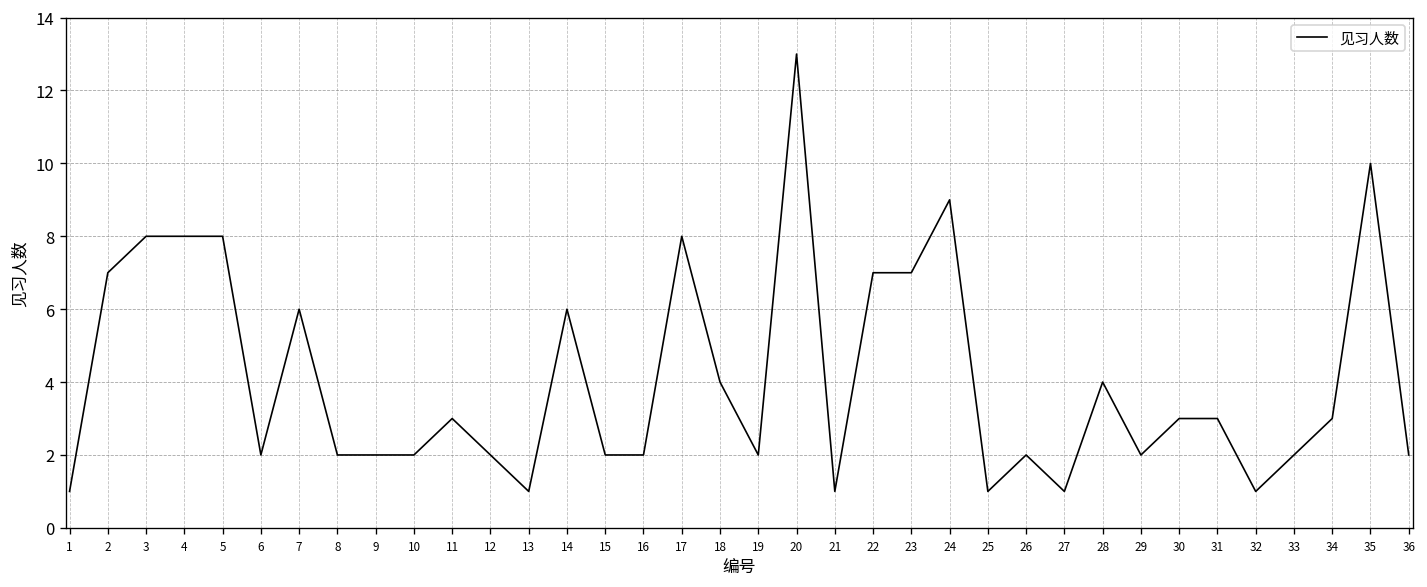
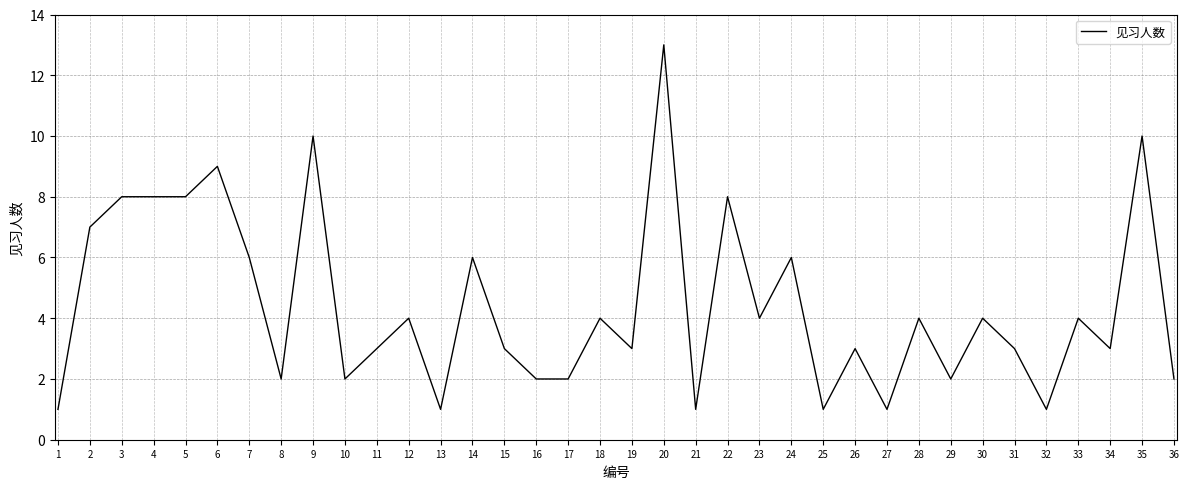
  {
    "1": 1,
    "2": 7,
    "3": 8,
    "4": 8,
    "5": 8,
-   "6": 2,
+   "6": 9,
    "7": 6,
    "8": 2,
-   "9": 2,
+   "9": 10,
    "10": 2,
    "11": 3,
-   "12": 2,
+   "12": 4,
    "13": 1,
    "14": 6,
-   "15": 2,
+   "15": 3,
    "16": 2,
-   "17": 8,
+   "17": 2,
    "18": 4,
-   "19": 2,
+   "19": 3,
    "20": 13,
    "21": 1,
-   "22": 7,
-   "23": 7,
-   "24": 9,
+   "22": 8,
+   "23": 4,
+   "24": 6,
    "25": 1,
-   "26": 2,
+   "26": 3,
    "27": 1,
    "28": 4,
    "29": 2,
-   "30": 3,
+   "30": 4,
    "31": 3,
    "32": 1,
-   "33": 2,
+   "33": 4,
    "34": 3,
    "35": 10,
    "36": 2
  }
